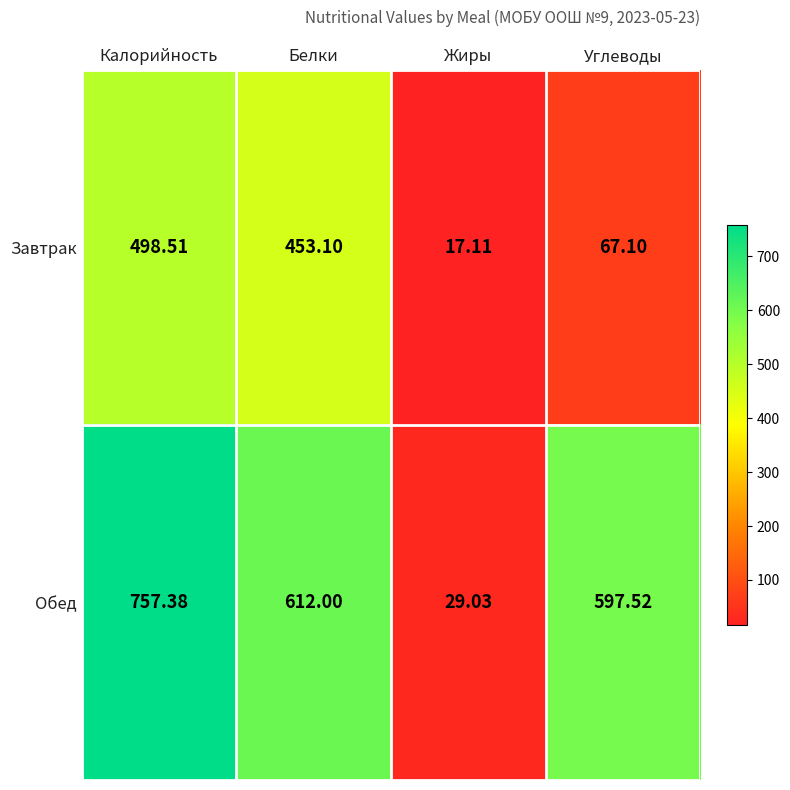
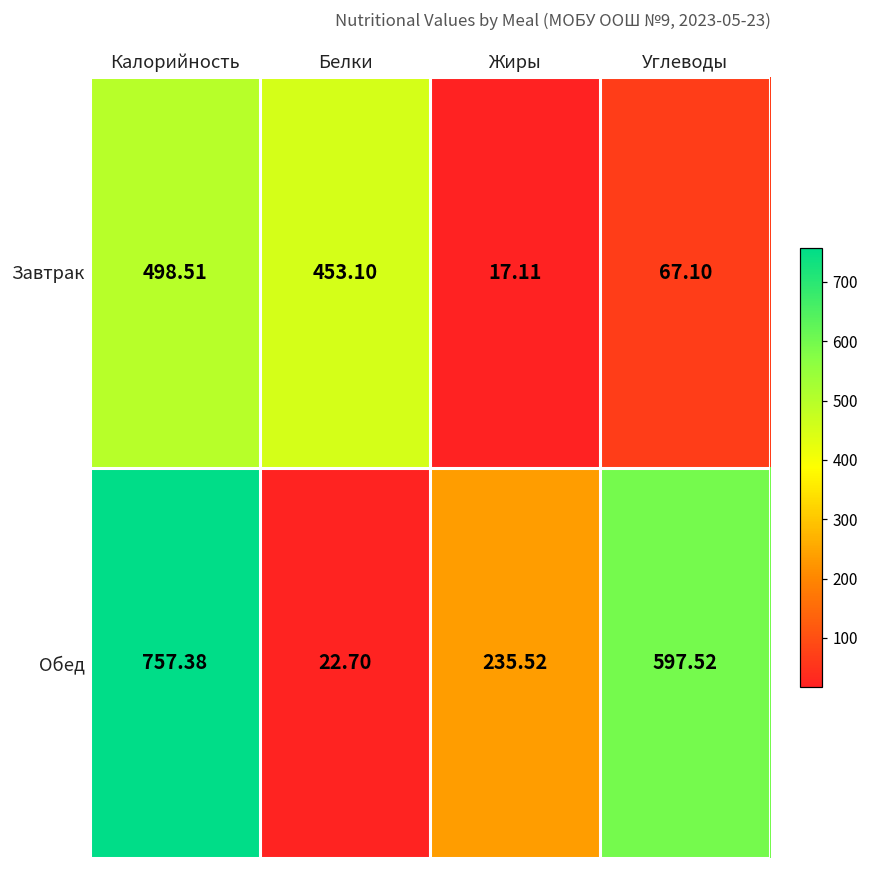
  {
    "Завтрак": {
      "Калорийность": 498.51,
      "Белки": 453.10,
      "Жиры": 17.11,
      "Углеводы": 67.10
    },
    "Обед": {
      "Калорийность": 757.38,
-     "Белки": 612.00,
-     "Жиры": 29.03,
+     "Белки": 22.70,
+     "Жиры": 235.52,
      "Углеводы": 597.52
    }
  }
